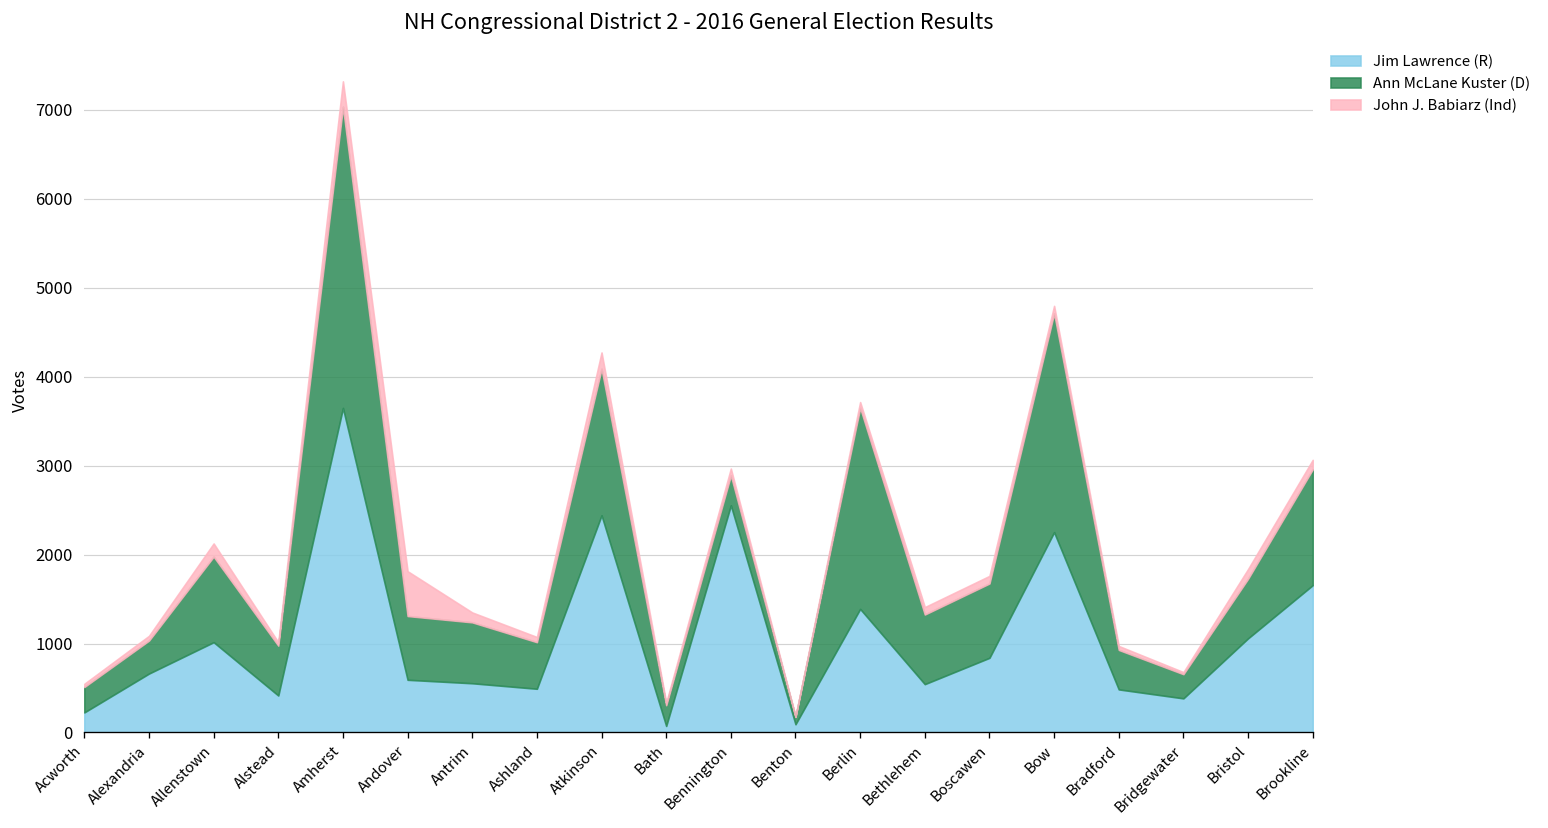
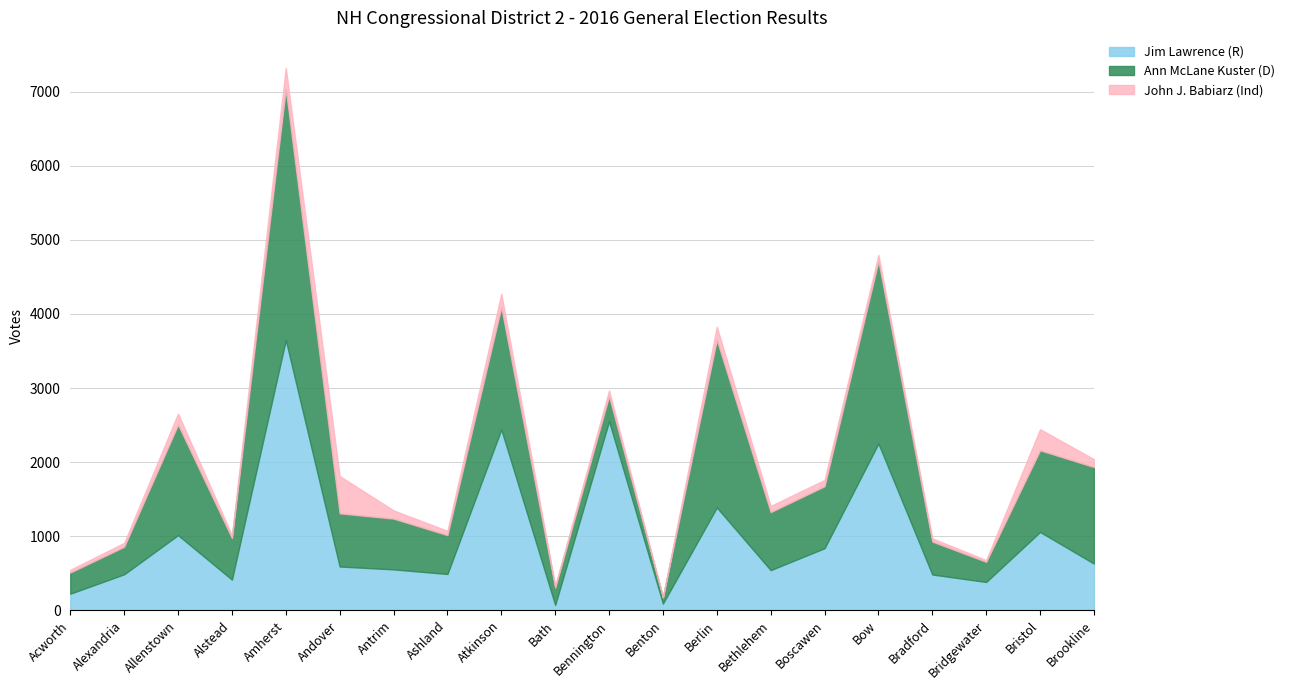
  {
    "Jim Lawrence (R)": {
      "Acworth": 200,
-     "Alexandria": 700,
+     "Alexandria": 500,
      "Allenstown": 1000,
      "Alstead": 400,
      "Amherst": 3600,
      "Andover": 600,
      "Antrim": 600,
      "Ashland": 500,
      "Atkinson": 2400,
      "Bath": 100,
      "Bennington": 2600,
      "Benton": 100,
      "Berlin": 1400,
      "Bethlehem": 500,
      "Boscawen": 800,
      "Bow": 2300,
      "Bradford": 500,
      "Bridgewater": 400,
      "Bristol": 1100,
-     "Brookline": 1700
+     "Brookline": 600
    },
    "Ann McLane Kuster (D)": {
      "Acworth": 300,
      "Alexandria": 400,
-     "Allenstown": 1000,
+     "Allenstown": 1500,
      "Alstead": 600,
      "Amherst": 3400,
      "Andover": 700,
      "Antrim": 700,
      "Ashland": 500,
      "Atkinson": 1600,
      "Bennington": 300,
      "Berlin": 2300,
      "Bethlehem": 800,
      "Boscawen": 800,
      "Bow": 2500,
      "Bradford": 400,
-     "Bristol": 700,
+     "Bristol": 1100,
      "Brookline": 1300
    },
    "John J. Babiarz (Ind)": {
      "Acworth": 0,
      "Alexandria": 100,
      "Allenstown": 100,
      "Alstead": 0,
      "Amherst": 300,
      "Andover": 500,
      "Antrim": 100,
      "Ashland": 100,
      "Atkinson": 200,
      "Bennington": 100,
-     "Berlin": 100,
+     "Berlin": 200,
      "Bethlehem": 100,
      "Boscawen": 100,
      "Bow": 100,
      "Bradford": 0,
-     "Bristol": 100,
+     "Bristol": 300,
      "Brookline": 100
    }
  }
